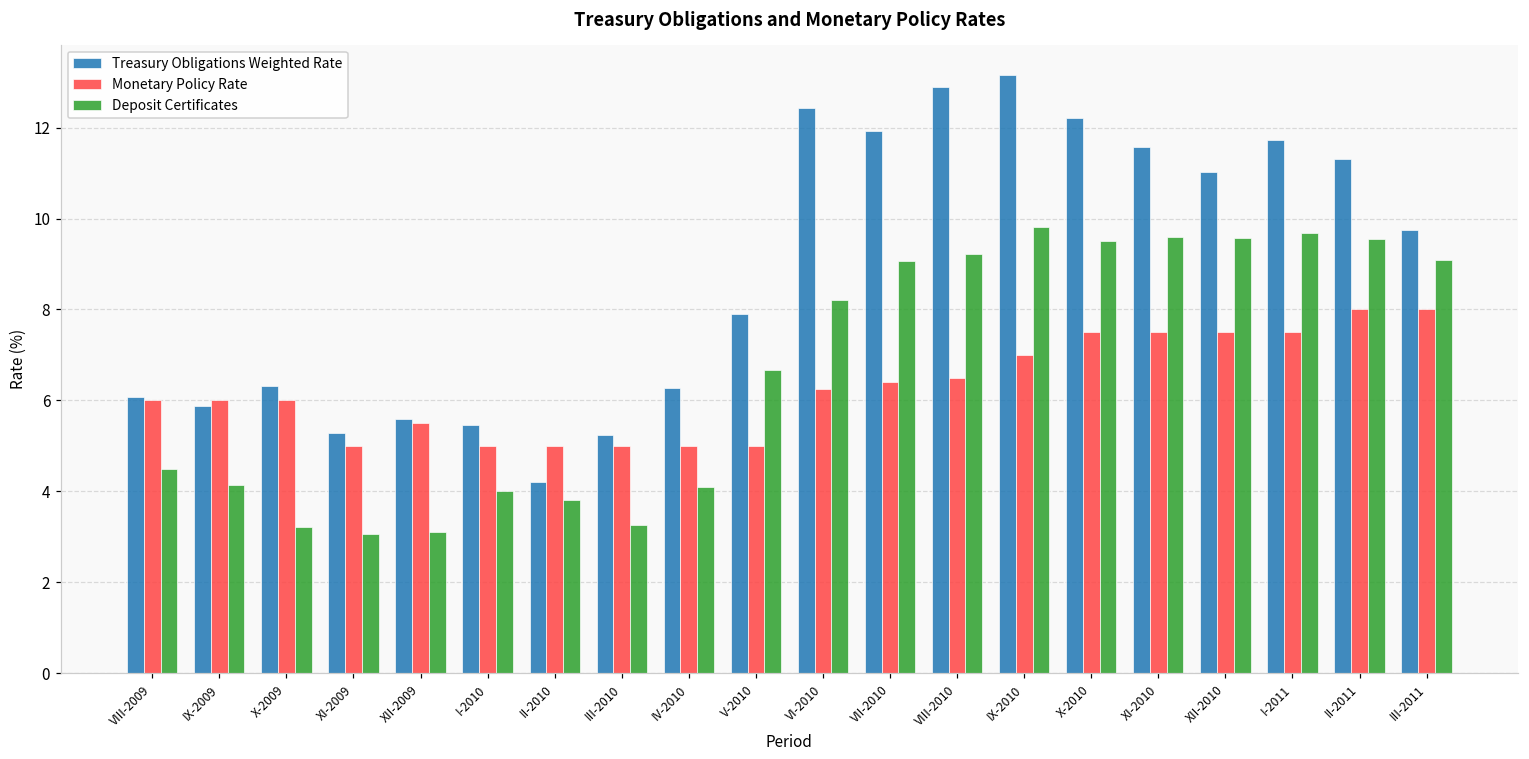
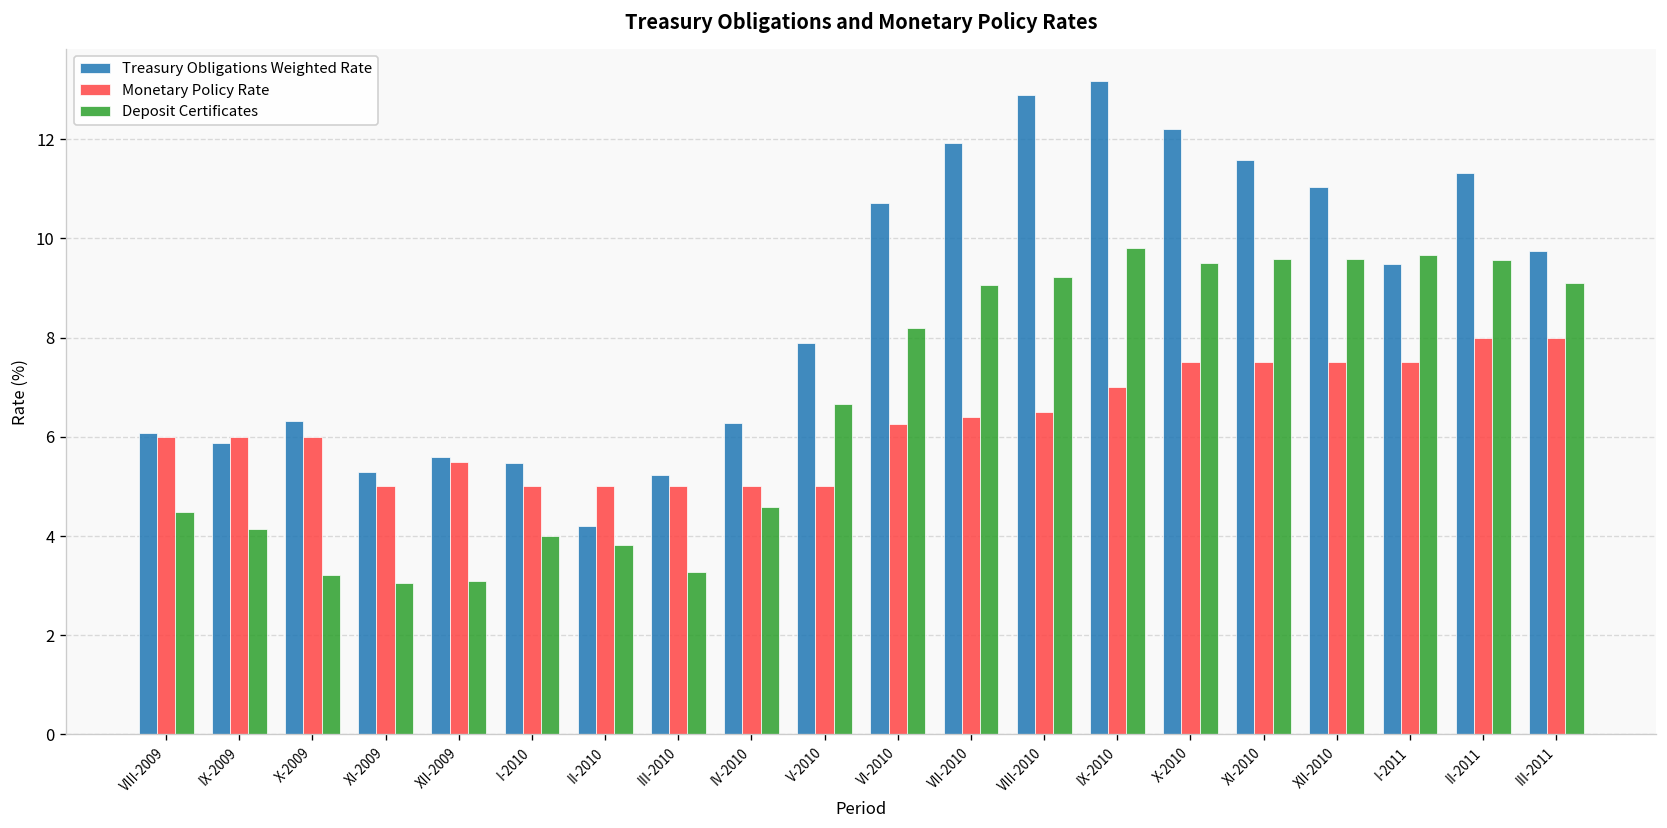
  {
    "Treasury Obligations Weighted Rate": {
      "VIII-2009": 6.1,
      "IX-2009": 5.9,
      "X-2009": 6.3,
      "XI-2009": 5.3,
      "XII-2009": 5.6,
      "I-2010": 5.5,
      "II-2010": 4.2,
      "III-2010": 5.2,
      "IV-2010": 6.3,
      "V-2010": 7.9,
-     "VI-2010": 12.4,
+     "VI-2010": 10.7,
      "VII-2010": 11.9,
      "VIII-2010": 12.9,
      "IX-2010": 13.2,
      "X-2010": 12.2,
      "XI-2010": 11.6,
      "XII-2010": 11.0,
-     "I-2011": 11.7,
+     "I-2011": 9.5,
      "II-2011": 11.3,
      "III-2011": 9.8
    },
    "Monetary Policy Rate": {
      "VIII-2009": 6.0,
      "IX-2009": 6.0,
      "X-2009": 6.0,
      "XI-2009": 5.0,
      "XII-2009": 5.5,
      "I-2010": 5.0,
      "II-2010": 5.0,
      "III-2010": 5.0,
      "IV-2010": 5.0,
      "V-2010": 5.0,
      "VI-2010": 6.3,
      "VII-2010": 6.4,
      "VIII-2010": 6.5,
      "IX-2010": 7.0,
      "X-2010": 7.5,
      "XI-2010": 7.5,
      "XII-2010": 7.5,
      "I-2011": 7.5,
      "II-2011": 8.0,
      "III-2011": 8.0
    },
    "Deposit Certificates": {
      "VIII-2009": 4.5,
      "IX-2009": 4.1,
      "X-2009": 3.2,
      "XI-2009": 3.1,
      "XII-2009": 3.1,
      "I-2010": 4.0,
      "II-2010": 3.8,
      "III-2010": 3.3,
-     "IV-2010": 4.1,
+     "IV-2010": 4.6,
      "V-2010": 6.7,
      "VI-2010": 8.2,
      "VII-2010": 9.1,
      "VIII-2010": 9.2,
      "IX-2010": 9.8,
      "X-2010": 9.5,
      "XI-2010": 9.6,
      "XII-2010": 9.6,
      "I-2011": 9.7,
      "II-2011": 9.6,
      "III-2011": 9.1
    }
  }
